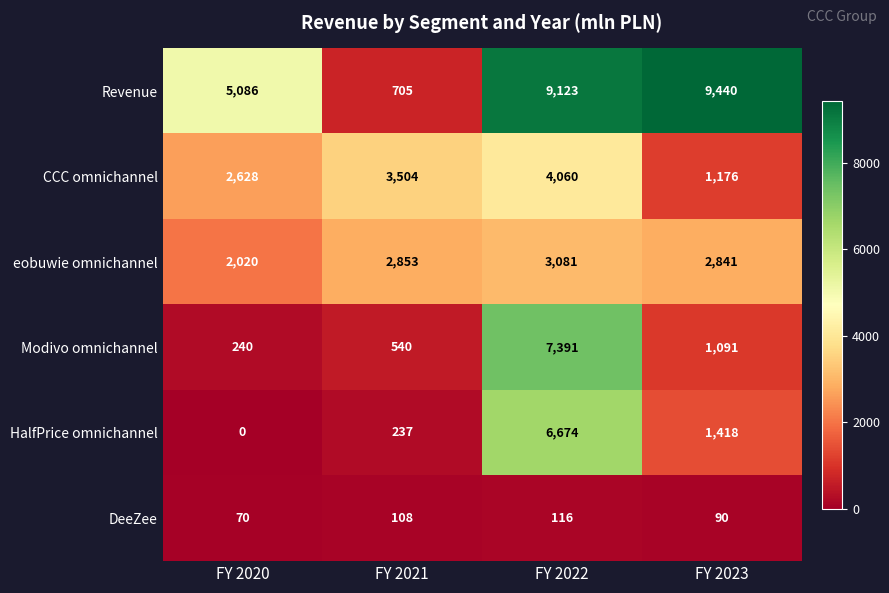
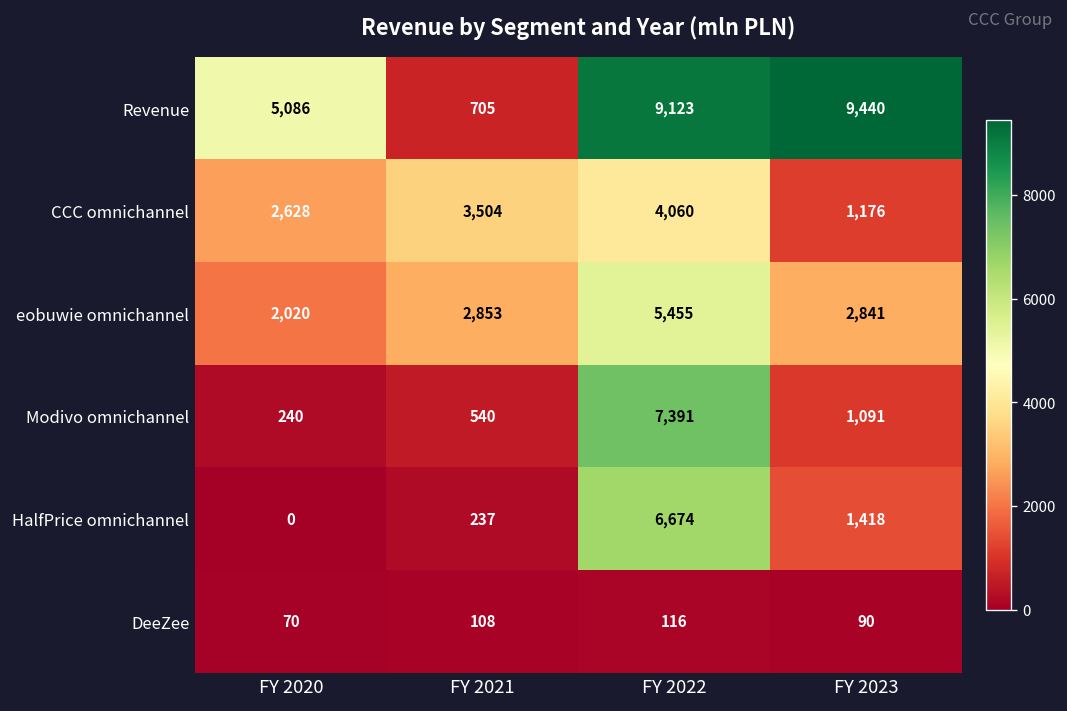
  {
    "Revenue": {
      "FY 2020": "5,086",
      "FY 2021": "705",
      "FY 2022": "9,123",
      "FY 2023": "9,440"
    },
    "CCC omnichannel": {
      "FY 2020": "2,628",
      "FY 2021": "3,504",
      "FY 2022": "4,060",
      "FY 2023": "1,176"
    },
    "eobuwie omnichannel": {
      "FY 2020": "2,020",
      "FY 2021": "2,853",
-     "FY 2022": "3,081",
+     "FY 2022": "5,455",
      "FY 2023": "2,841"
    },
    "Modivo omnichannel": {
      "FY 2020": "240",
      "FY 2021": "540",
      "FY 2022": "7,391",
      "FY 2023": "1,091"
    },
    "HalfPrice omnichannel": {
      "FY 2020": "0",
      "FY 2021": "237",
      "FY 2022": "6,674",
      "FY 2023": "1,418"
    },
    "DeeZee": {
      "FY 2020": "70",
      "FY 2021": "108",
      "FY 2022": "116",
      "FY 2023": "90"
    }
  }
